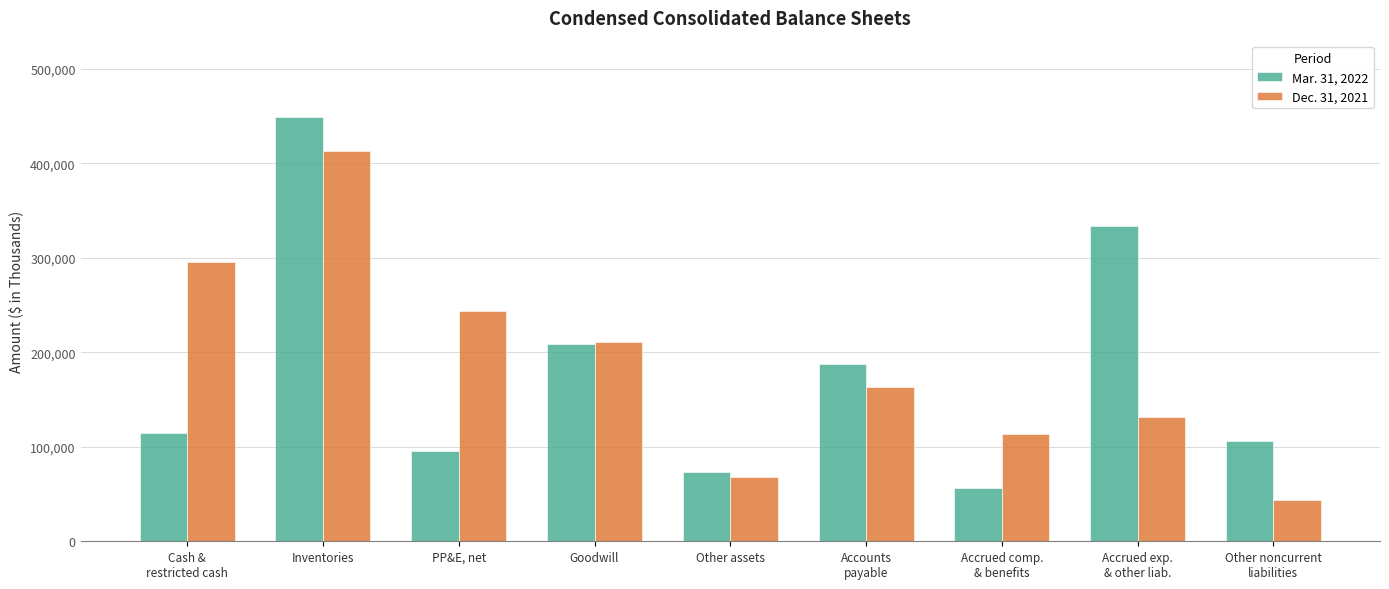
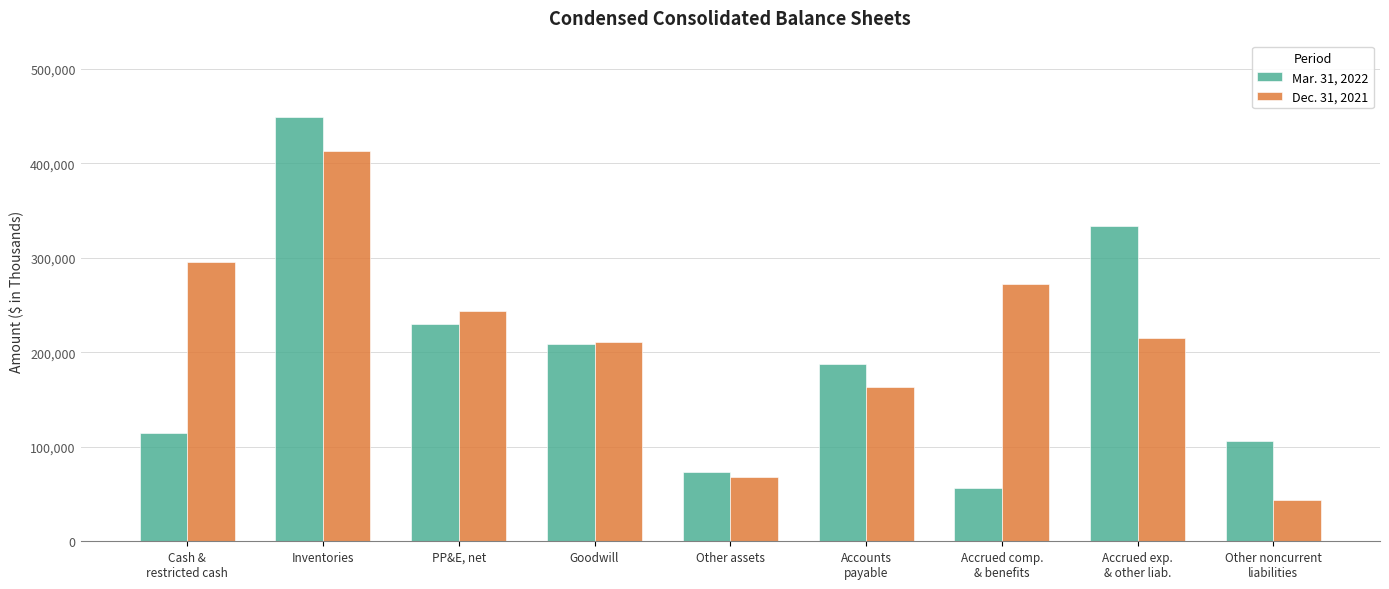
  {
    "Mar. 31, 2022": {
      "Cash & restricted cash": "110,000",
      "Inventories": "450,000",
-     "PP&E, net": "100,000",
+     "PP&E, net": "230,000",
      "Goodwill": "210,000",
      "Other assets": "70,000",
      "Accounts payable": "190,000",
      "Accrued comp. & benefits": "60,000",
      "Accrued exp. & other liab.": "330,000",
      "Other noncurrent liabilities": "110,000"
    },
    "Dec. 31, 2021": {
      "Cash & restricted cash": "300,000",
      "Inventories": "410,000",
      "PP&E, net": "240,000",
      "Goodwill": "210,000",
      "Other assets": "70,000",
      "Accounts payable": "160,000",
-     "Accrued comp. & benefits": "110,000",
-     "Accrued exp. & other liab.": "130,000",
+     "Accrued comp. & benefits": "270,000",
+     "Accrued exp. & other liab.": "220,000",
      "Other noncurrent liabilities": "40,000"
    }
  }
